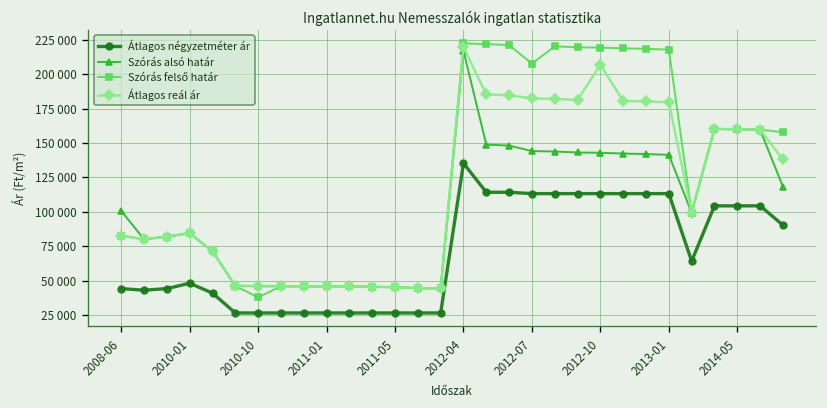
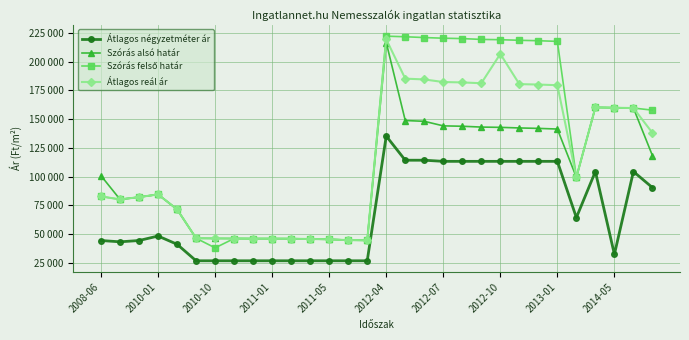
  {
    "Átlagos négyzetméter ár": {
      "2008-06": 44000,
      "2010-01": 48000,
      "2010-10": 27000,
      "2011-01": 27000,
      "2011-05": 27000,
      "2012-04": 135000,
      "2012-07": 113000,
      "2012-10": 113000,
      "2013-01": 113000,
-     "2014-05": 104000
+     "2014-05": 32000
    },
    "Szórás alsó határ": {
      "2008-06": 101000,
      "2012-04": 217000,
      "2012-07": 144000,
      "2012-10": 143000,
      "2013-01": 141000
    },
    "Szórás felső határ": {
      "2010-10": 38000,
      "2012-04": 222000,
-     "2012-07": 208000,
+     "2012-07": 221000,
      "2012-10": 219000,
      "2013-01": 218000
    },
    "Átlagos reál ár": {
      "2012-04": 220000,
      "2012-07": 182000,
      "2012-10": 207000,
      "2013-01": 180000
    }
  }
